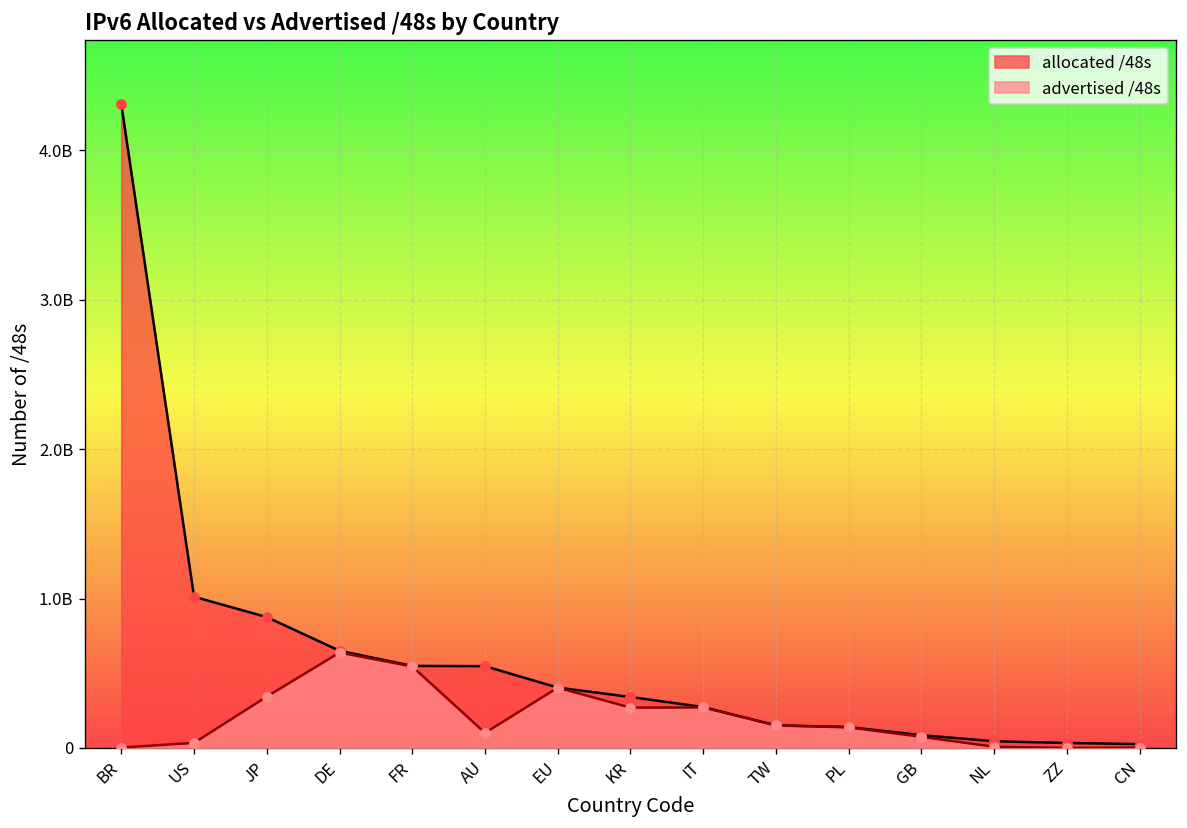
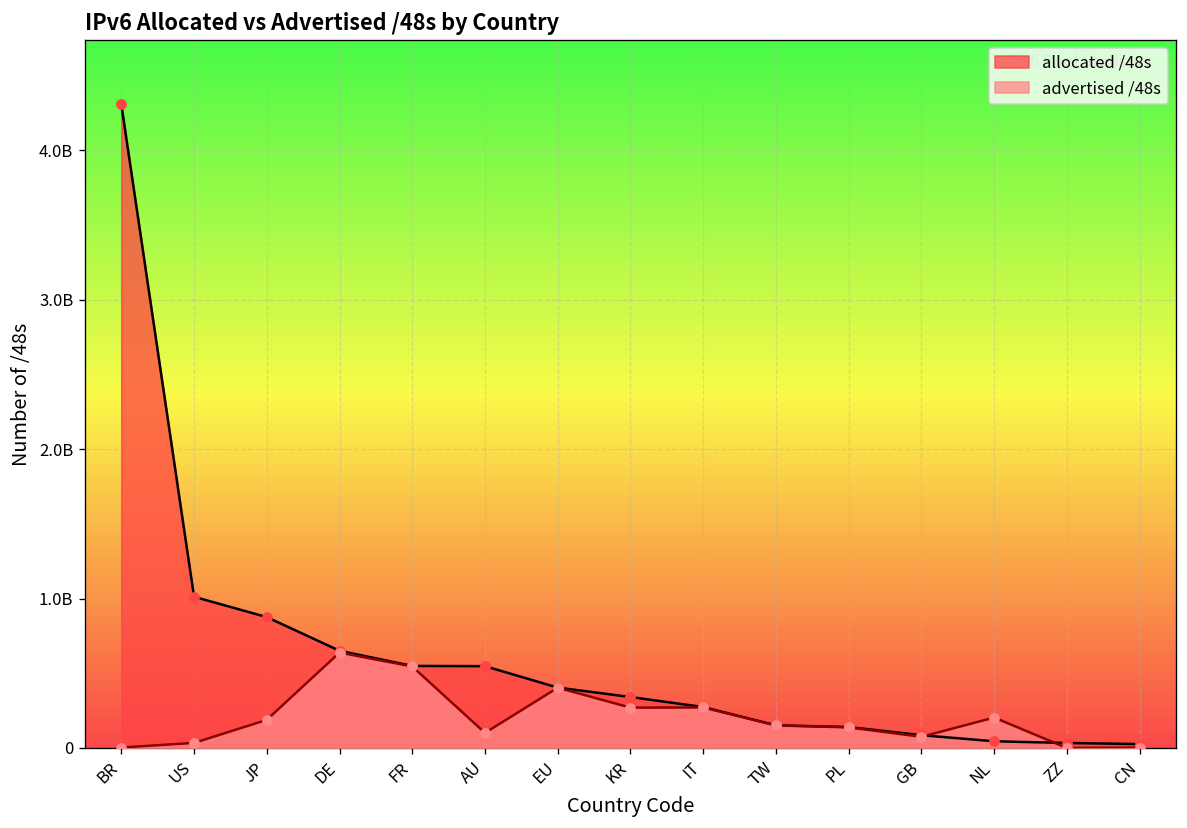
  {
    "allocated /48s": {
      "BR": 4310000000,
      "US": 1010000000,
      "JP": 880000000,
      "AU": 550000000,
      "KR": 340000000,
      "NL": 40000000,
      "ZZ": 30000000,
      "CN": 30000000
    },
    "advertised /48s": {
      "BR": 0,
      "US": 30000000,
-     "JP": 340000000,
+     "JP": 190000000,
      "AU": 100000000,
      "KR": 270000000,
-     "NL": 10000000,
+     "NL": 200000000,
      "ZZ": 0,
      "CN": 0
    }
  }
